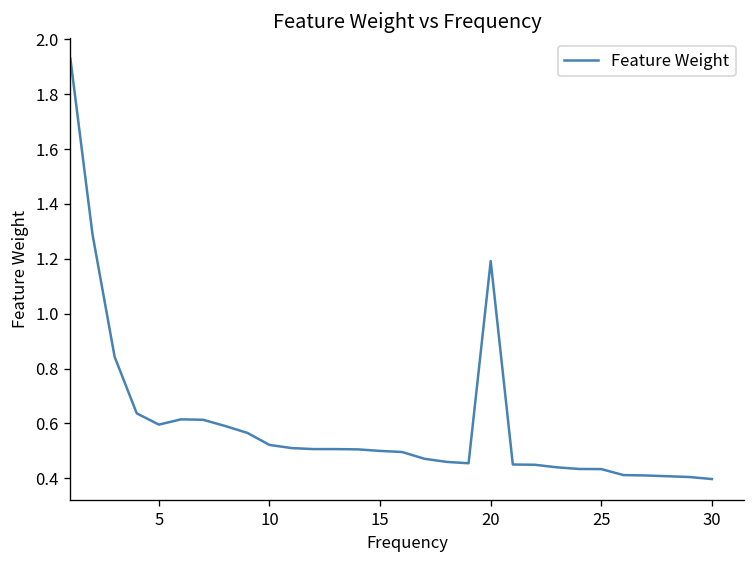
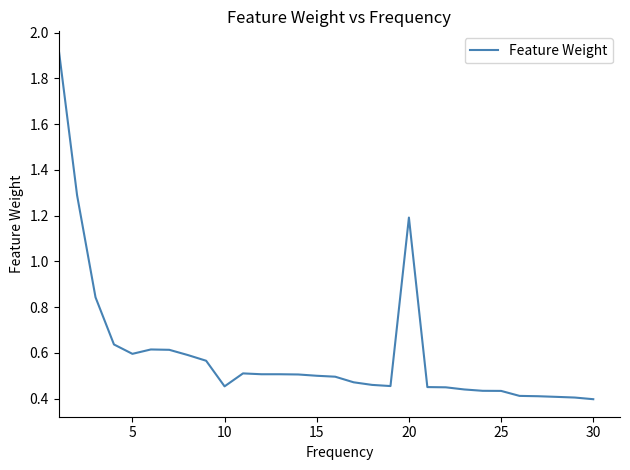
  {
    "5": 0.60,
-   "10": 0.52,
+   "10": 0.45,
    "15": 0.50,
    "20": 1.19,
    "25": 0.43,
    "30": 0.40
  }
